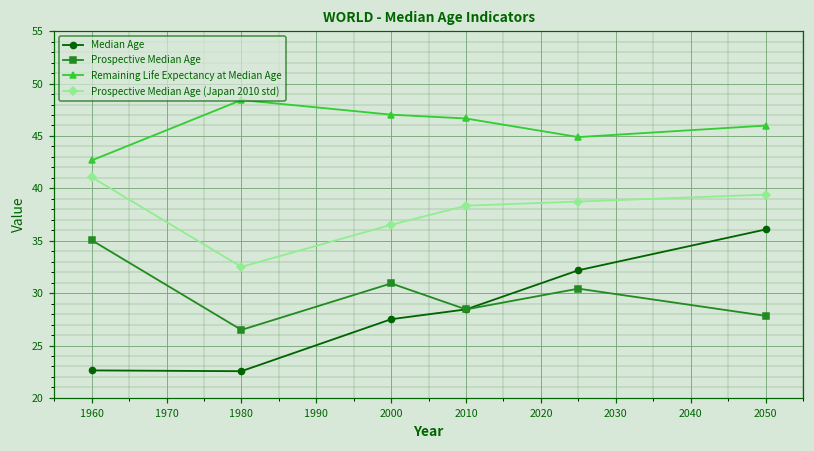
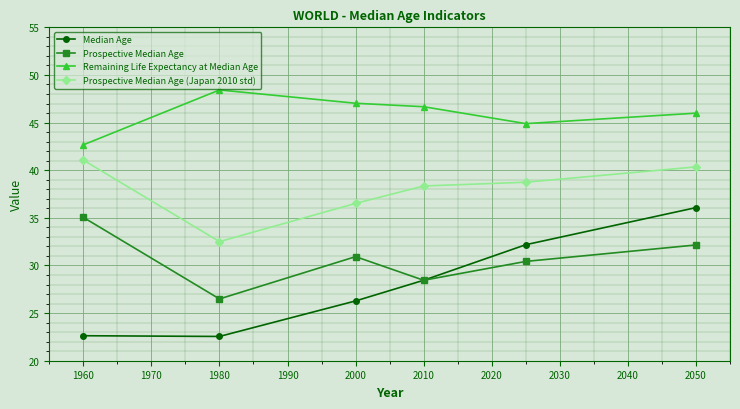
  {
    "Median Age": {
      "1960": 23,
      "1980": 23,
-     "2000": 28,
+     "2000": 26,
      "2050": 36
    },
    "Prospective Median Age": {
      "1960": 35,
      "1980": 26,
      "2000": 31,
-     "2050": 28
+     "2050": 32
    },
    "Remaining Life Expectancy at Median Age": {
      "1960": 43,
      "1980": 48,
      "2000": 47,
      "2010": 47,
      "2050": 46
    },
    "Prospective Median Age (Japan 2010 std)": {
      "1960": 41,
      "1980": 33,
      "2000": 37,
      "2010": 38,
-     "2050": 39
+     "2050": 40
    }
  }
